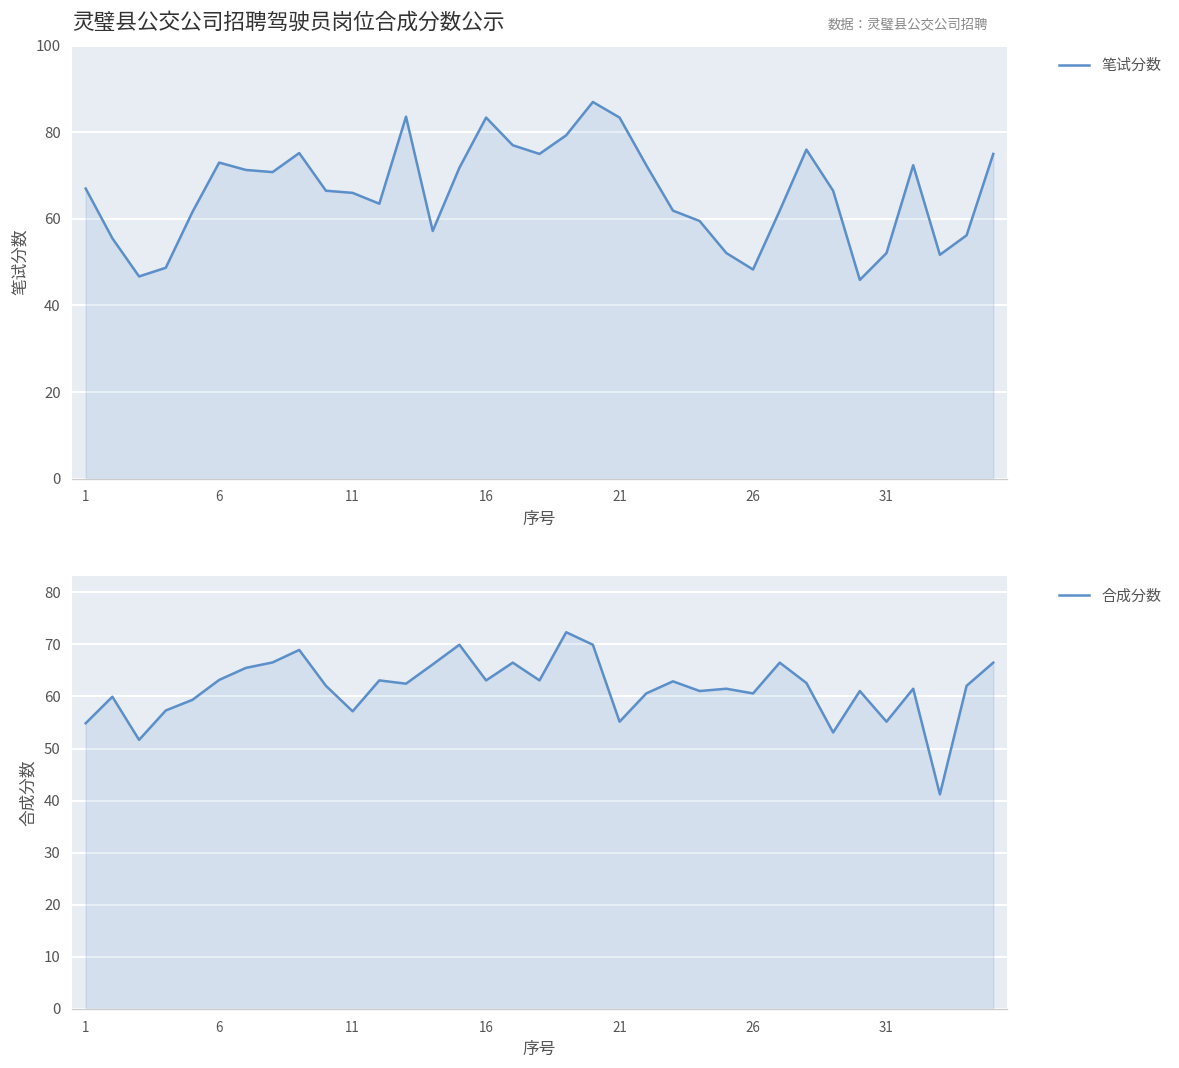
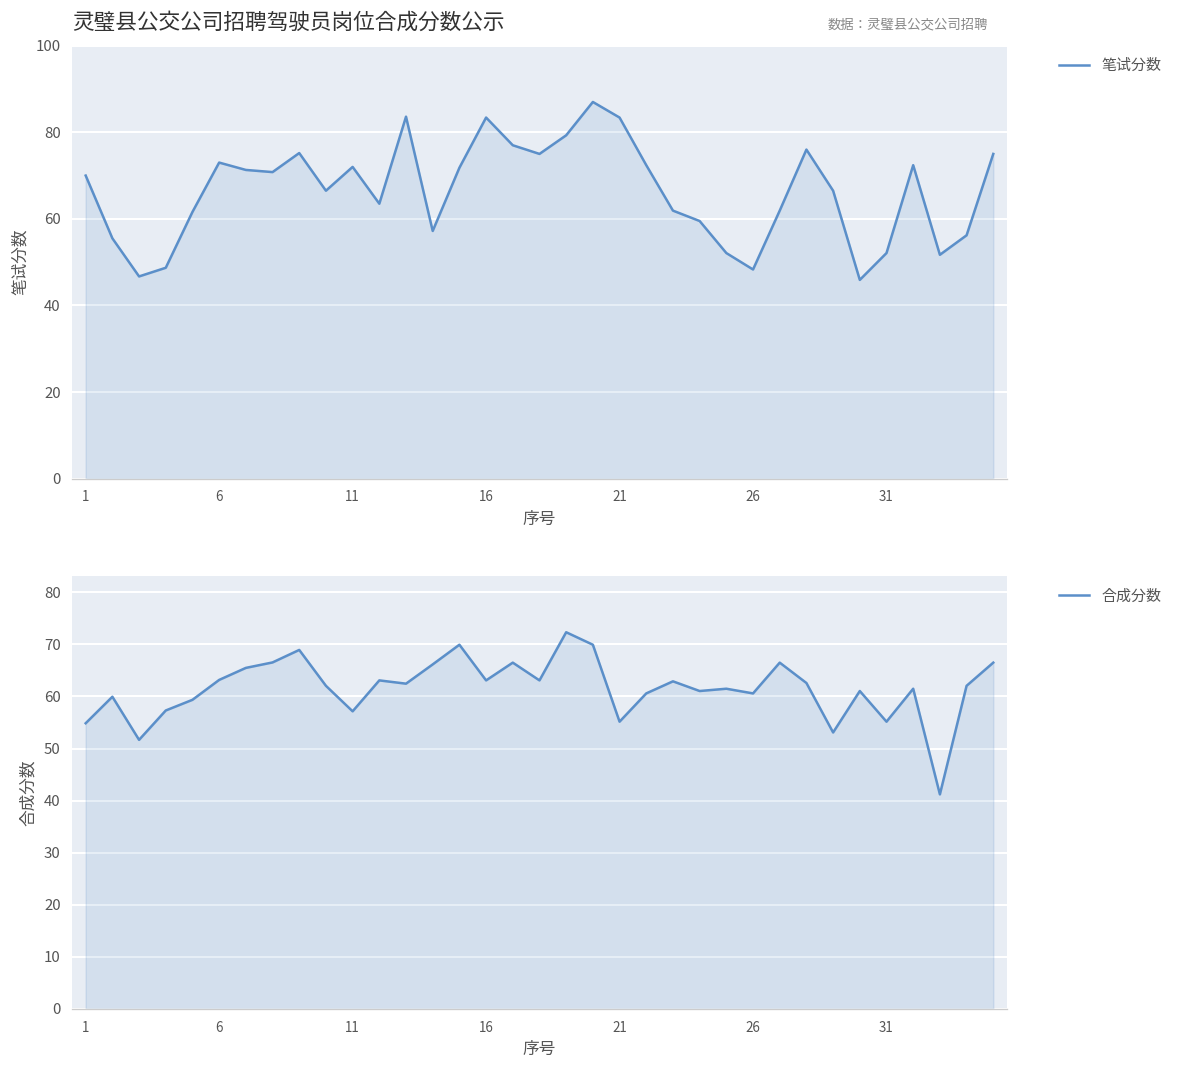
  {
    "灵璧县公交公司招聘驾驶员岗位合成分数公示": {
-     "1": 67,
+     "1": 70,
      "6": 73,
-     "11": 66,
+     "11": 72,
      "16": 83,
      "21": 83,
      "26": 48,
      "31": 52
    }
  }
